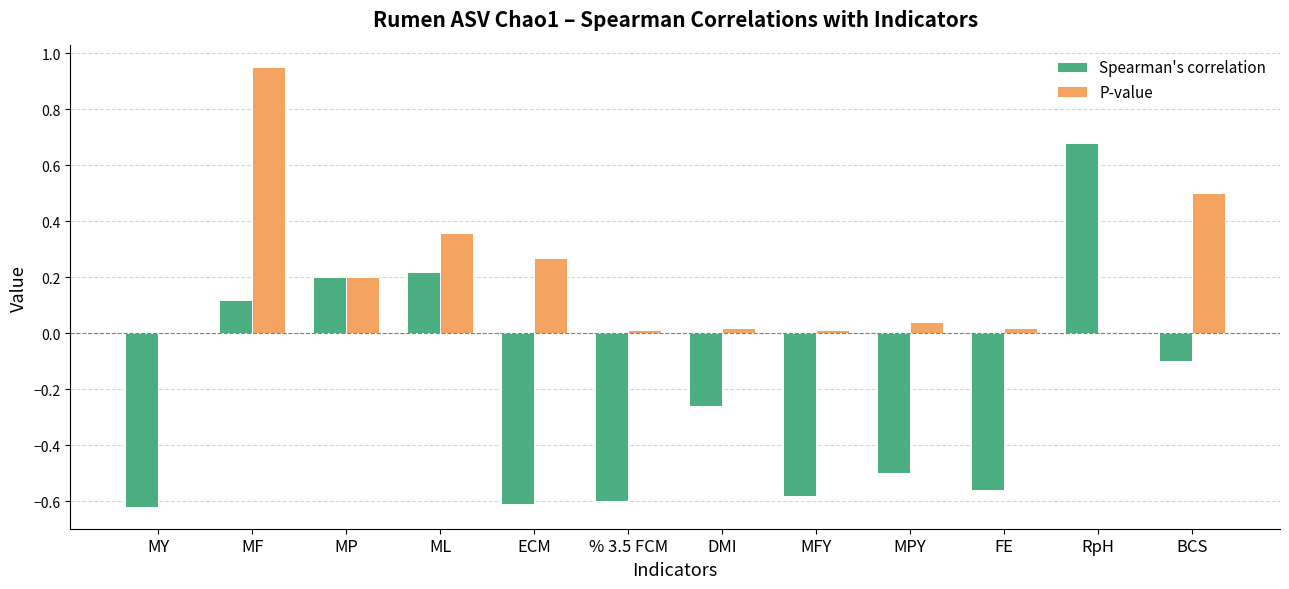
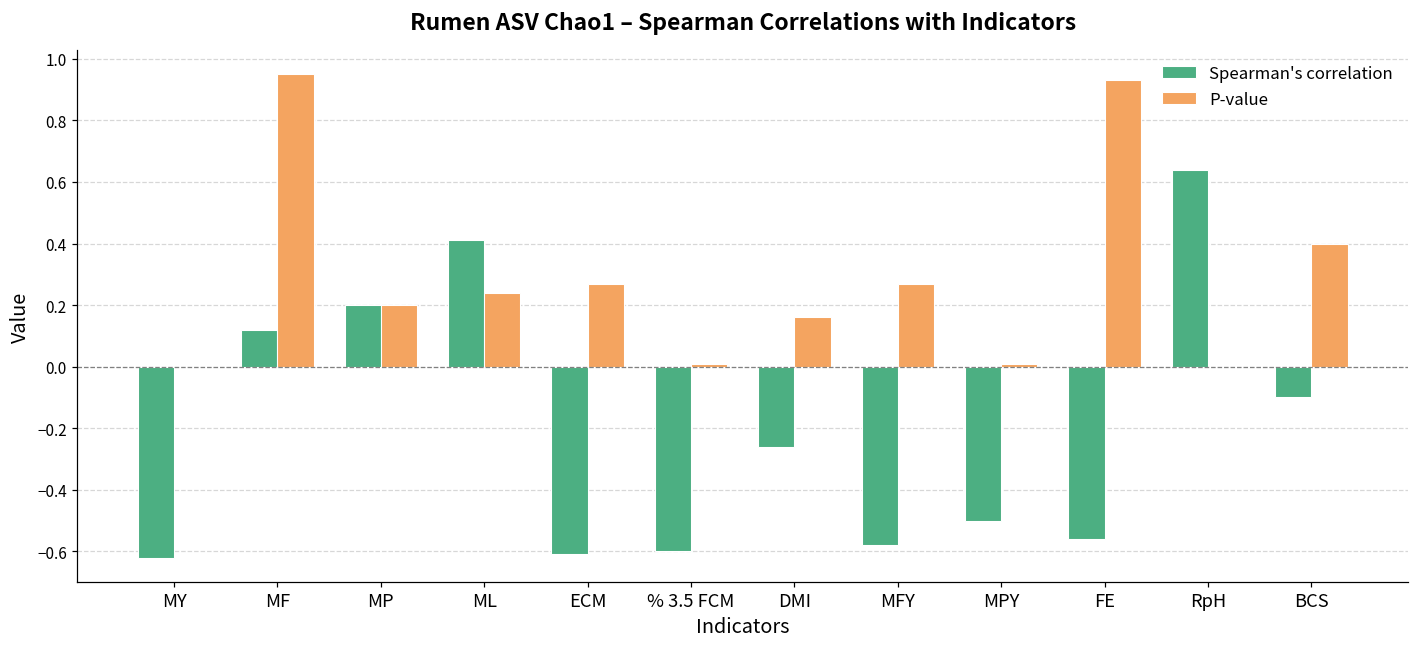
  {
    "Spearman's correlation": {
      "MY": -0.62,
      "MF": 0.12,
      "MP": 0.20,
-     "ML": 0.22,
+     "ML": 0.41,
      "ECM": -0.61,
      "% 3.5 FCM": -0.60,
      "DMI": -0.26,
      "MFY": -0.58,
      "MPY": -0.50,
      "FE": -0.56,
-     "RpH": 0.68,
+     "RpH": 0.64,
      "BCS": -0.10
    },
    "P-value": {
      "MY": 0.00,
      "MF": 0.95,
      "MP": 0.20,
-     "ML": 0.36,
+     "ML": 0.24,
      "ECM": 0.27,
      "% 3.5 FCM": 0.01,
-     "DMI": 0.02,
-     "MFY": 0.01,
-     "MPY": 0.04,
-     "FE": 0.02,
+     "DMI": 0.16,
+     "MFY": 0.27,
+     "MPY": 0.01,
+     "FE": 0.93,
      "RpH": 0.00,
-     "BCS": 0.5
+     "BCS": 0.4
    }
  }
